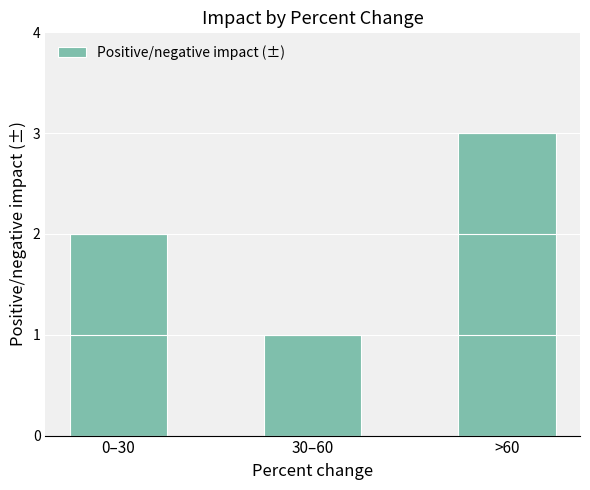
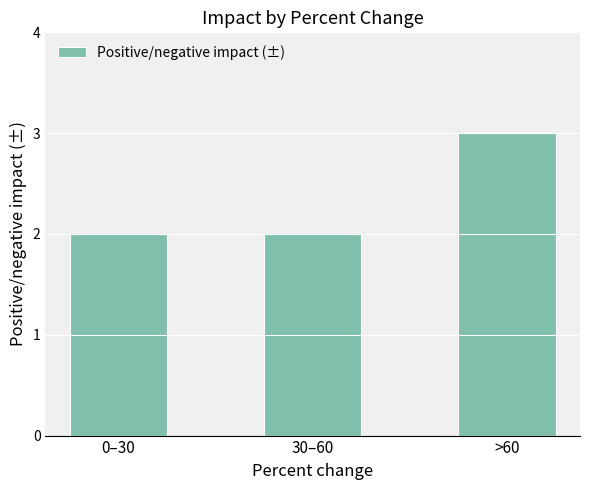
  {
    "0–30": 2,
-   "30–60": 1,
+   "30–60": 2,
    ">60": 3
  }
